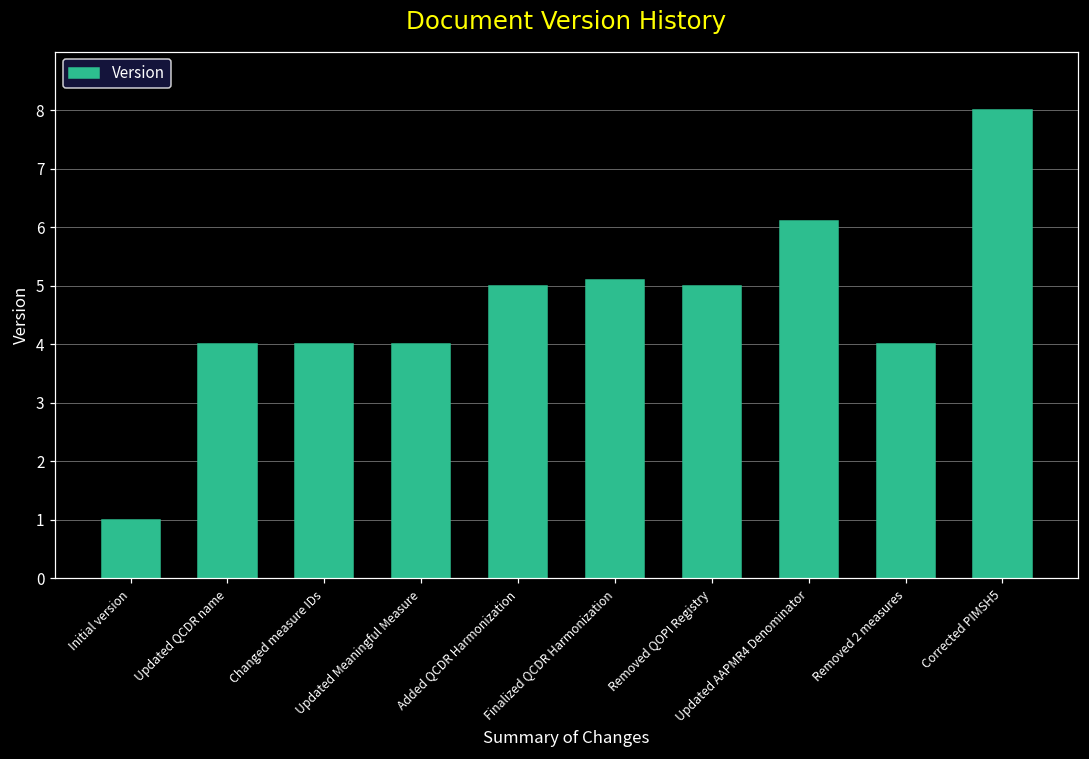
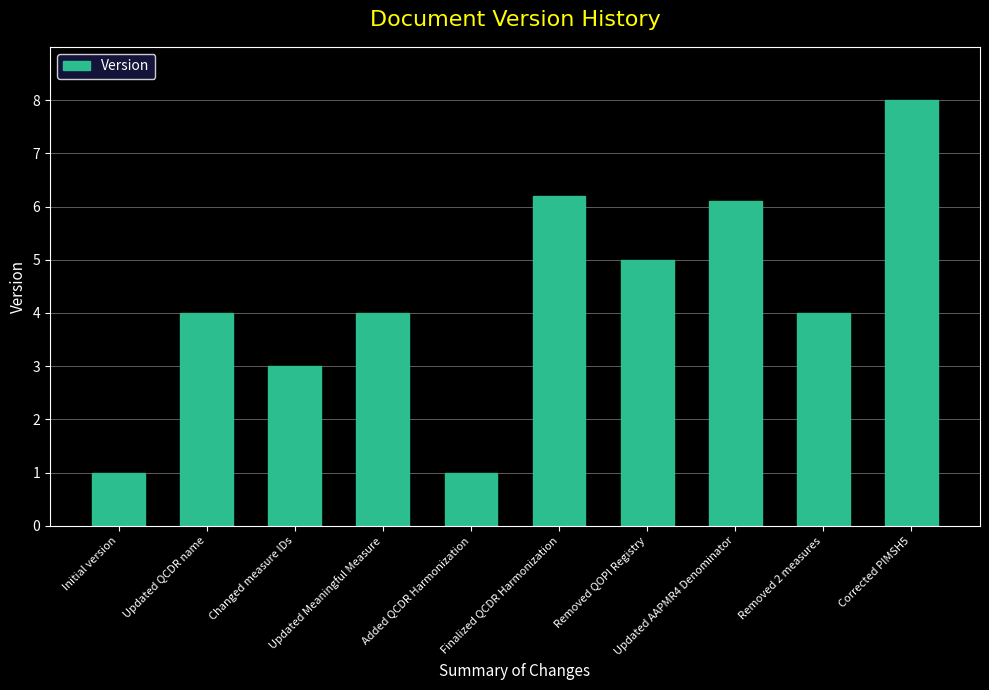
  {
    "Initial version": 1.0,
    "Updated QCDR name": 4.0,
-   "Changed measure IDs": 4,
+   "Changed measure IDs": 3,
    "Updated Meaningful Measure": 4.0,
-   "Added QCDR Harmonization": 5,
-   "Finalized QCDR Harmonization": 5.1,
+   "Added QCDR Harmonization": 1,
+   "Finalized QCDR Harmonization": 6.2,
    "Removed QOPI Registry": 5.0,
    "Updated AAPMR4 Denominator": 6.1,
    "Removed 2 measures": 4.0,
    "Corrected PIMSH5": 8.0
  }
